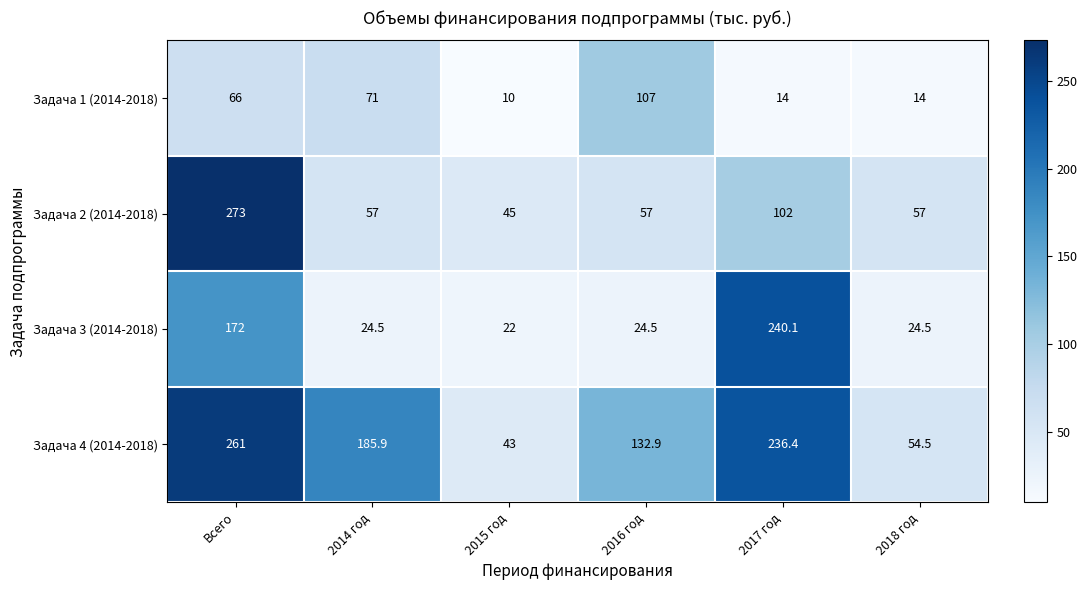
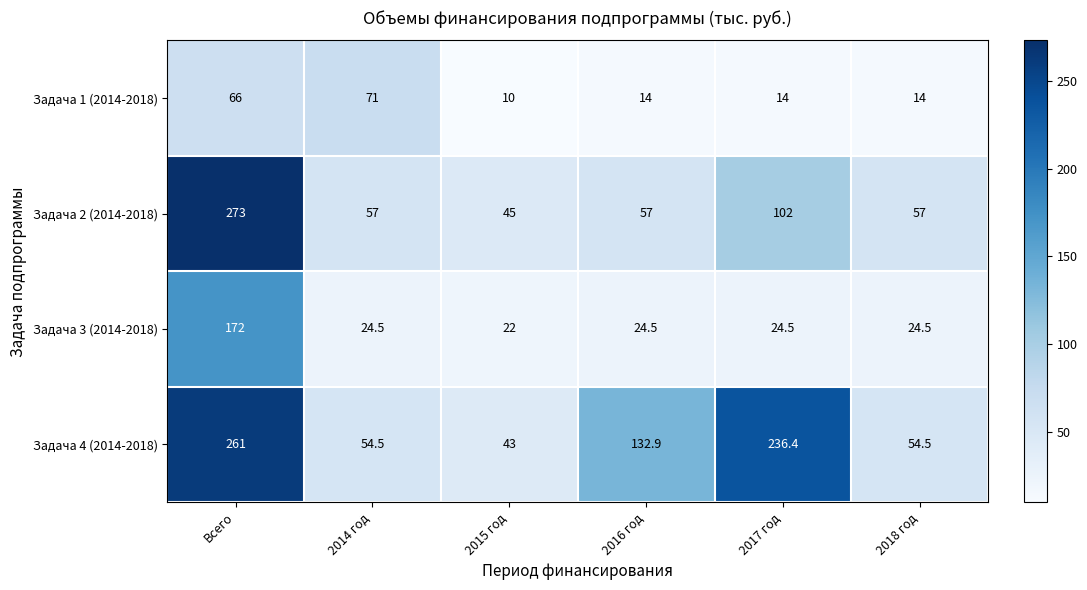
  {
    "Задача 1 (2014-2018)": {
      "Всего": 66,
      "2014 год": 71,
      "2015 год": 10,
-     "2016 год": 107,
+     "2016 год": 14,
      "2017 год": 14,
      "2018 год": 14
    },
    "Задача 2 (2014-2018)": {
      "Всего": 273,
      "2014 год": 57,
      "2015 год": 45,
      "2016 год": 57,
      "2017 год": 102,
      "2018 год": 57
    },
    "Задача 3 (2014-2018)": {
      "Всего": 172,
      "2014 год": 24.5,
      "2015 год": 22,
      "2016 год": 24.5,
-     "2017 год": 240.1,
+     "2017 год": 24.5,
      "2018 год": 24.5
    },
    "Задача 4 (2014-2018)": {
      "Всего": 261,
-     "2014 год": 185.9,
+     "2014 год": 54.5,
      "2015 год": 43,
      "2016 год": 132.9,
      "2017 год": 236.4,
      "2018 год": 54.5
    }
  }
